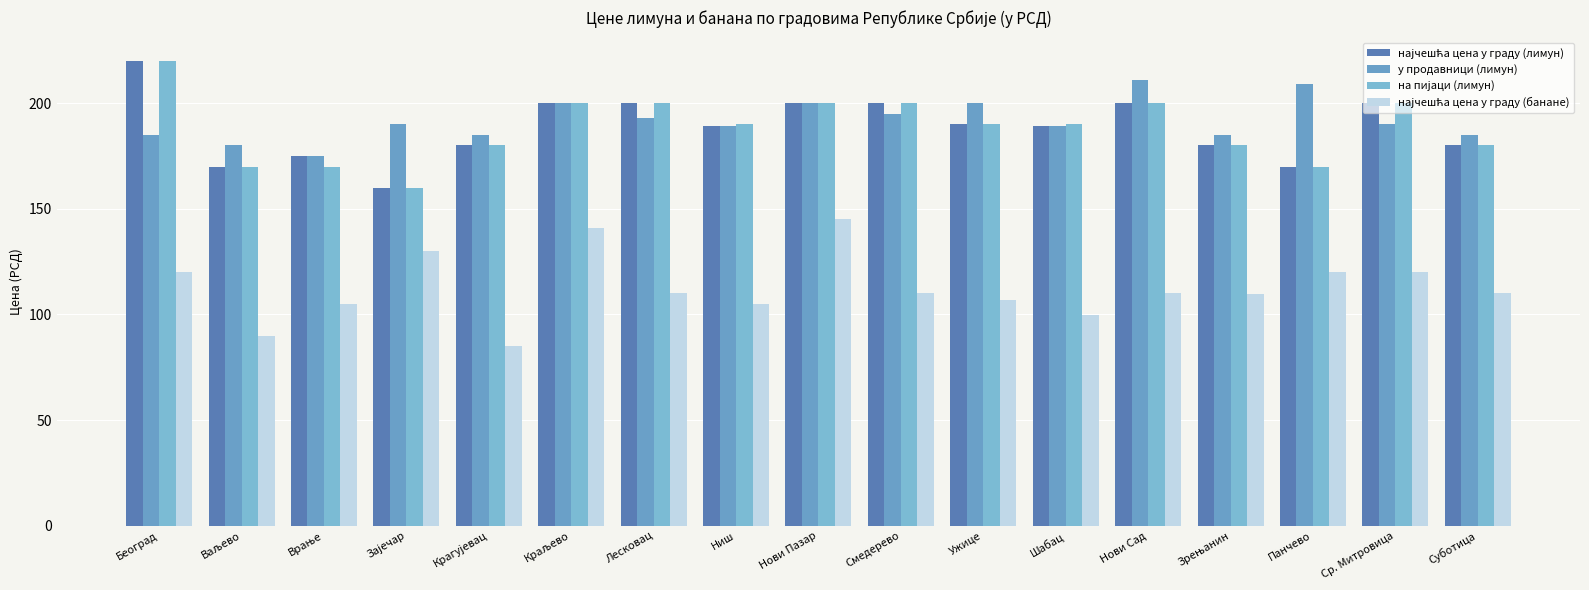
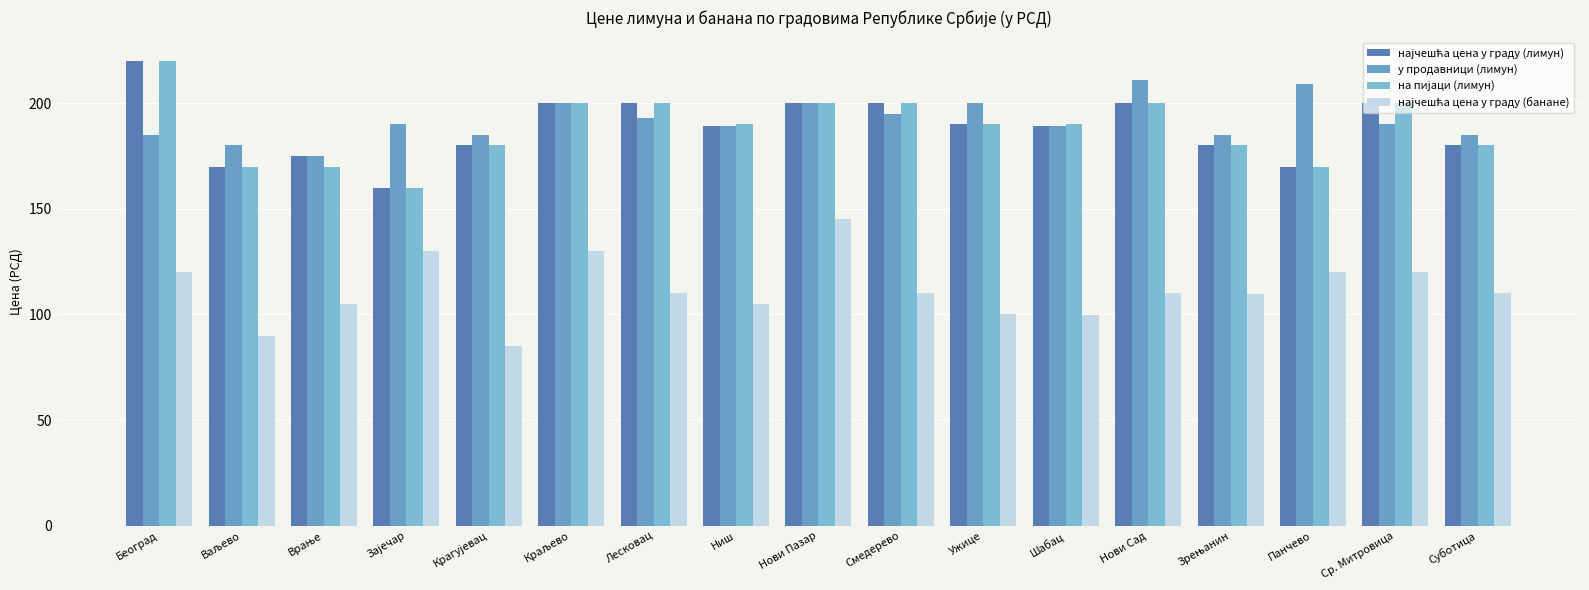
  {
    "најчешћа цена у граду (банане)": {
      "Београд": 120,
      "Ваљево": 90,
      "Врање": 105,
      "Зајечар": 130,
      "Крагујевац": 85,
-     "Краљево": 141,
+     "Краљево": 130,
      "Лесковац": 110,
      "Ниш": 105,
      "Нови Пазар": 145,
      "Смедерево": 110,
-     "Ужице": 107,
+     "Ужице": 100,
      "Шабац": 100,
      "Нови Сад": 110,
      "Зрењанин": 110,
      "Панчево": 120,
      "Ср. Митровица": 120,
      "Суботица": 110
    }
  }
